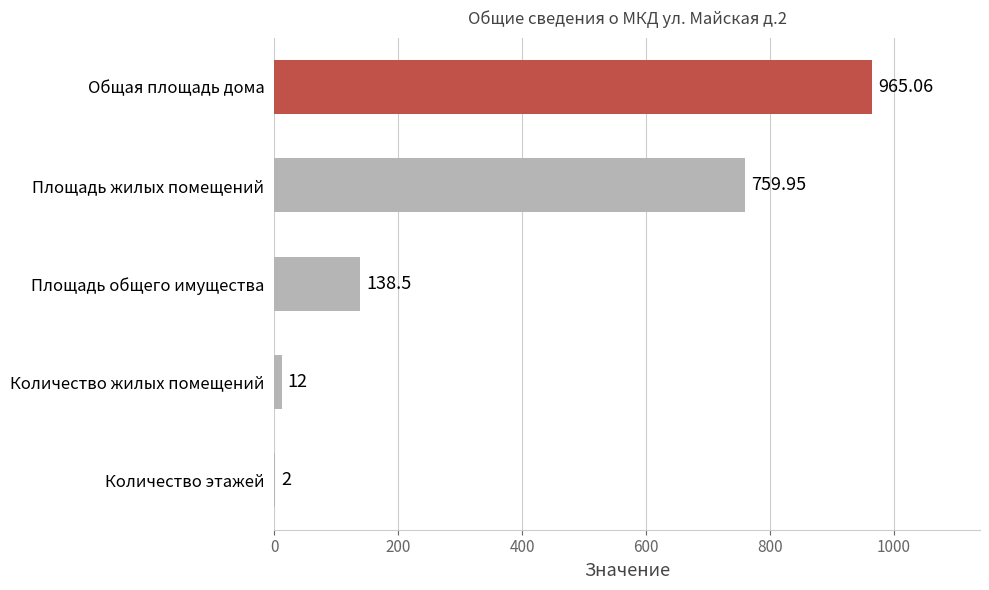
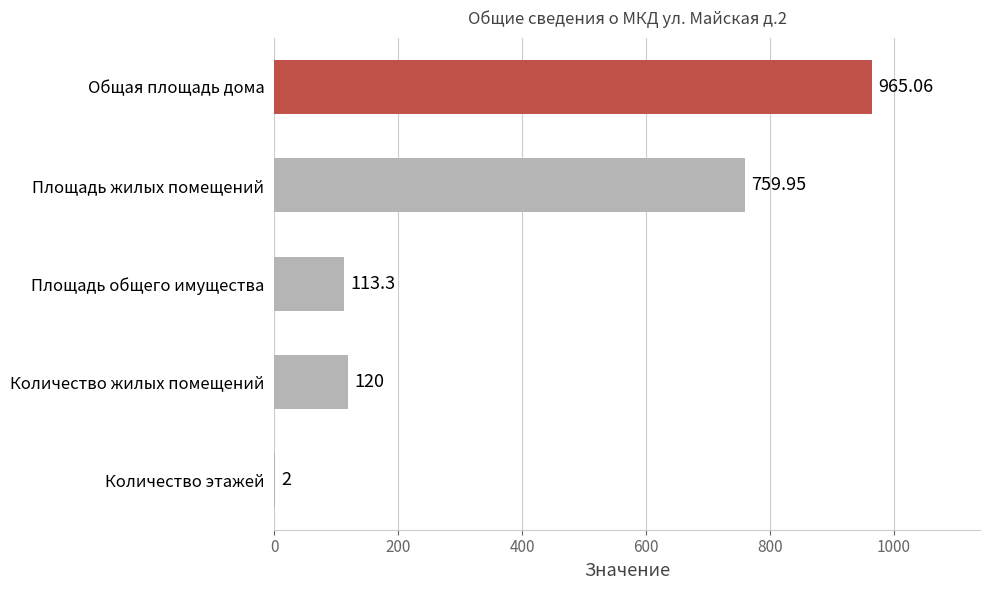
  {
    "Общая площадь дома": 965.06,
    "Площадь жилых помещений": 759.95,
-   "Площадь общего имущества": 138.5,
-   "Количество жилых помещений": 12,
+   "Площадь общего имущества": 113.3,
+   "Количество жилых помещений": 120,
    "Количество этажей": 2
  }
